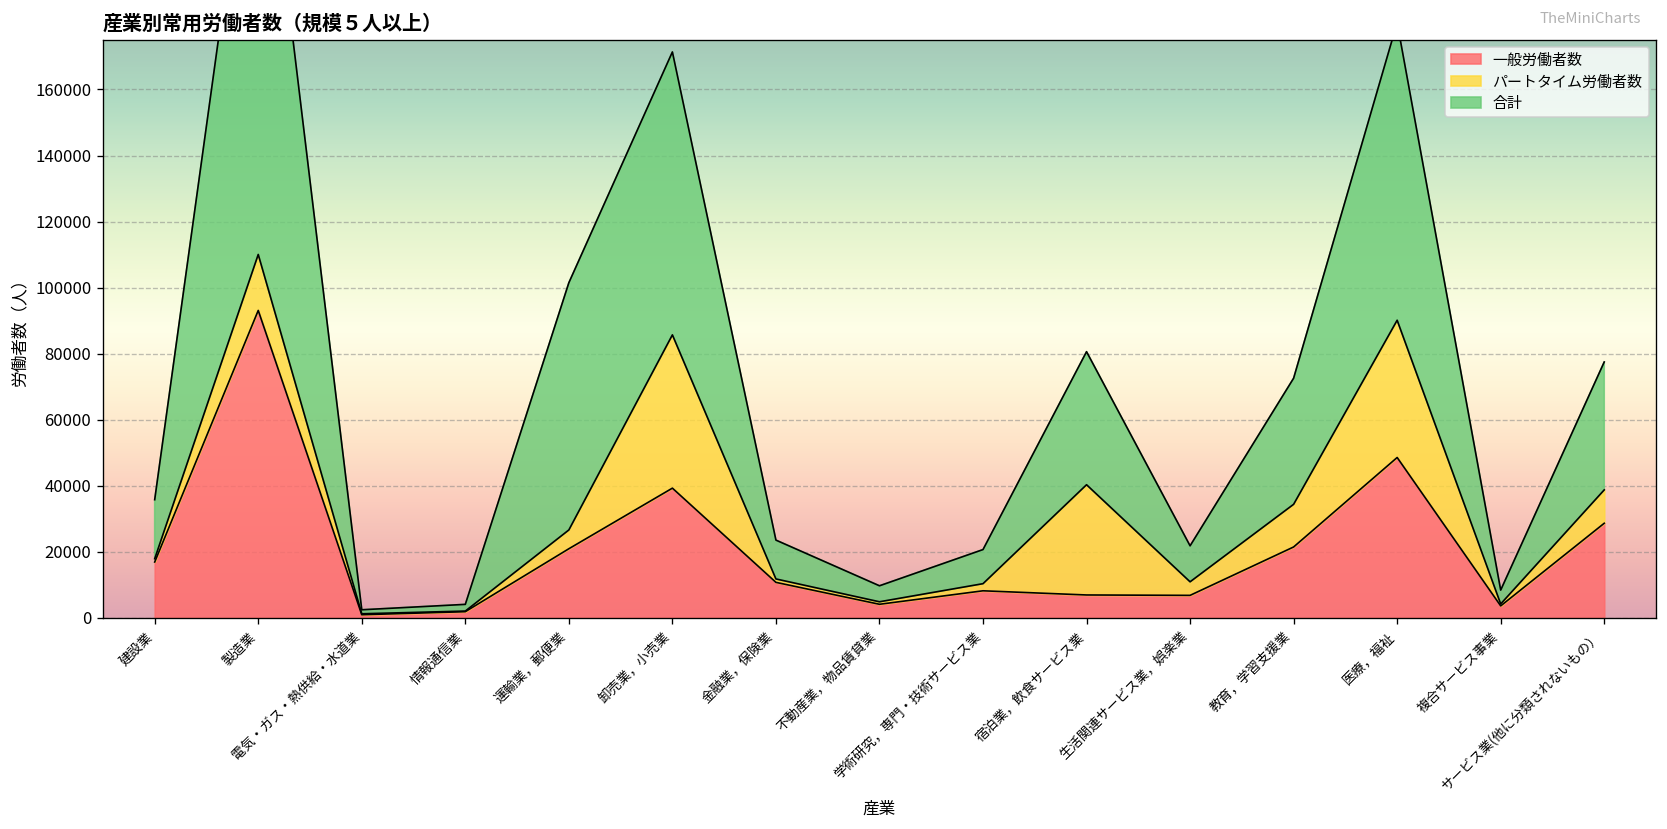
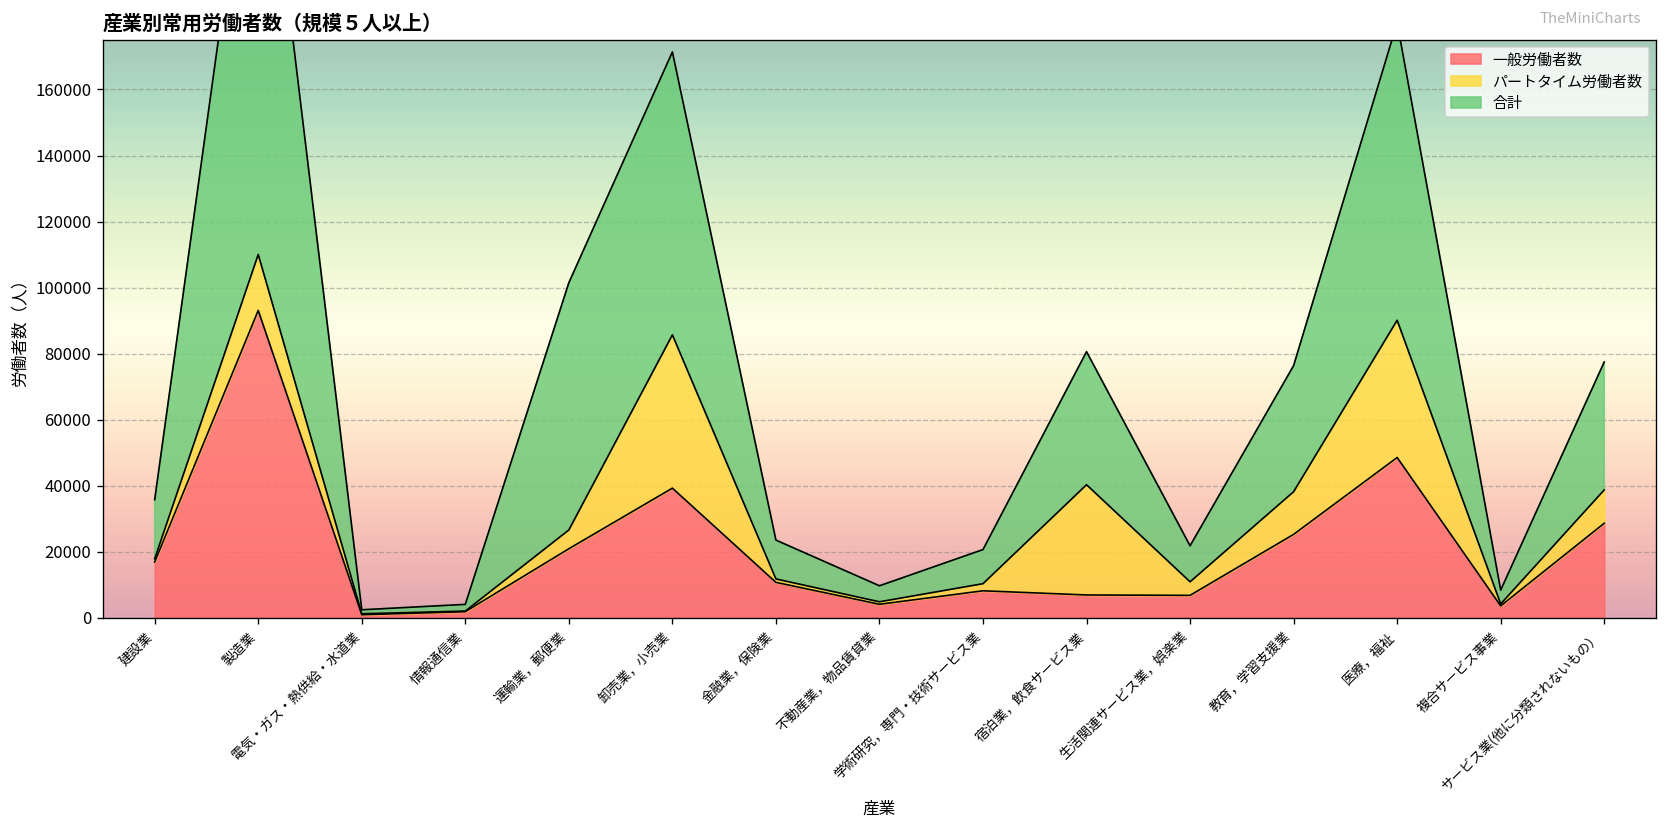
  {
    "一般労働者数": {
      "建設業": 17000,
      "製造業": 93000,
      "運輸業，郵便業": 21000,
      "卸売業，小売業": 39000,
      "金融業，保険業": 11000,
      "学術研究，専門・技術サービス業": 8000,
      "宿泊業，飲食サービス業": 7000,
      "生活関連サービス業，娯楽業": 7000,
-     "教育，学習支援業": 21000,
+     "教育，学習支援業": 25000,
      "医療，福祉": 49000,
      "サービス業(他に分類されないもの）": 29000
    },
    "パートタイム労働者数": {
      "建設業": 1000,
      "製造業": 17000,
      "運輸業，郵便業": 6000,
      "卸売業，小売業": 46000,
      "金融業，保険業": 1000,
      "学術研究，専門・技術サービス業": 2000,
      "宿泊業，飲食サービス業": 33000,
      "生活関連サービス業，娯楽業": 4000,
      "教育，学習支援業": 13000,
      "医療，福祉": 42000,
      "サービス業(他に分類されないもの）": 10000
    },
    "合計": {
      "建設業": 18000,
      "電気・ガス・熱供給・水道業": 1000,
      "情報通信業": 2000,
      "運輸業，郵便業": 75000,
      "卸売業，小売業": 86000,
      "金融業，保険業": 12000,
      "不動産業，物品賃貸業": 5000,
      "学術研究，専門・技術サービス業": 10000,
      "宿泊業，飲食サービス業": 40000,
      "生活関連サービス業，娯楽業": 11000,
      "教育，学習支援業": 38000,
      "複合サービス事業": 4000,
      "サービス業(他に分類されないもの）": 39000
    }
  }
